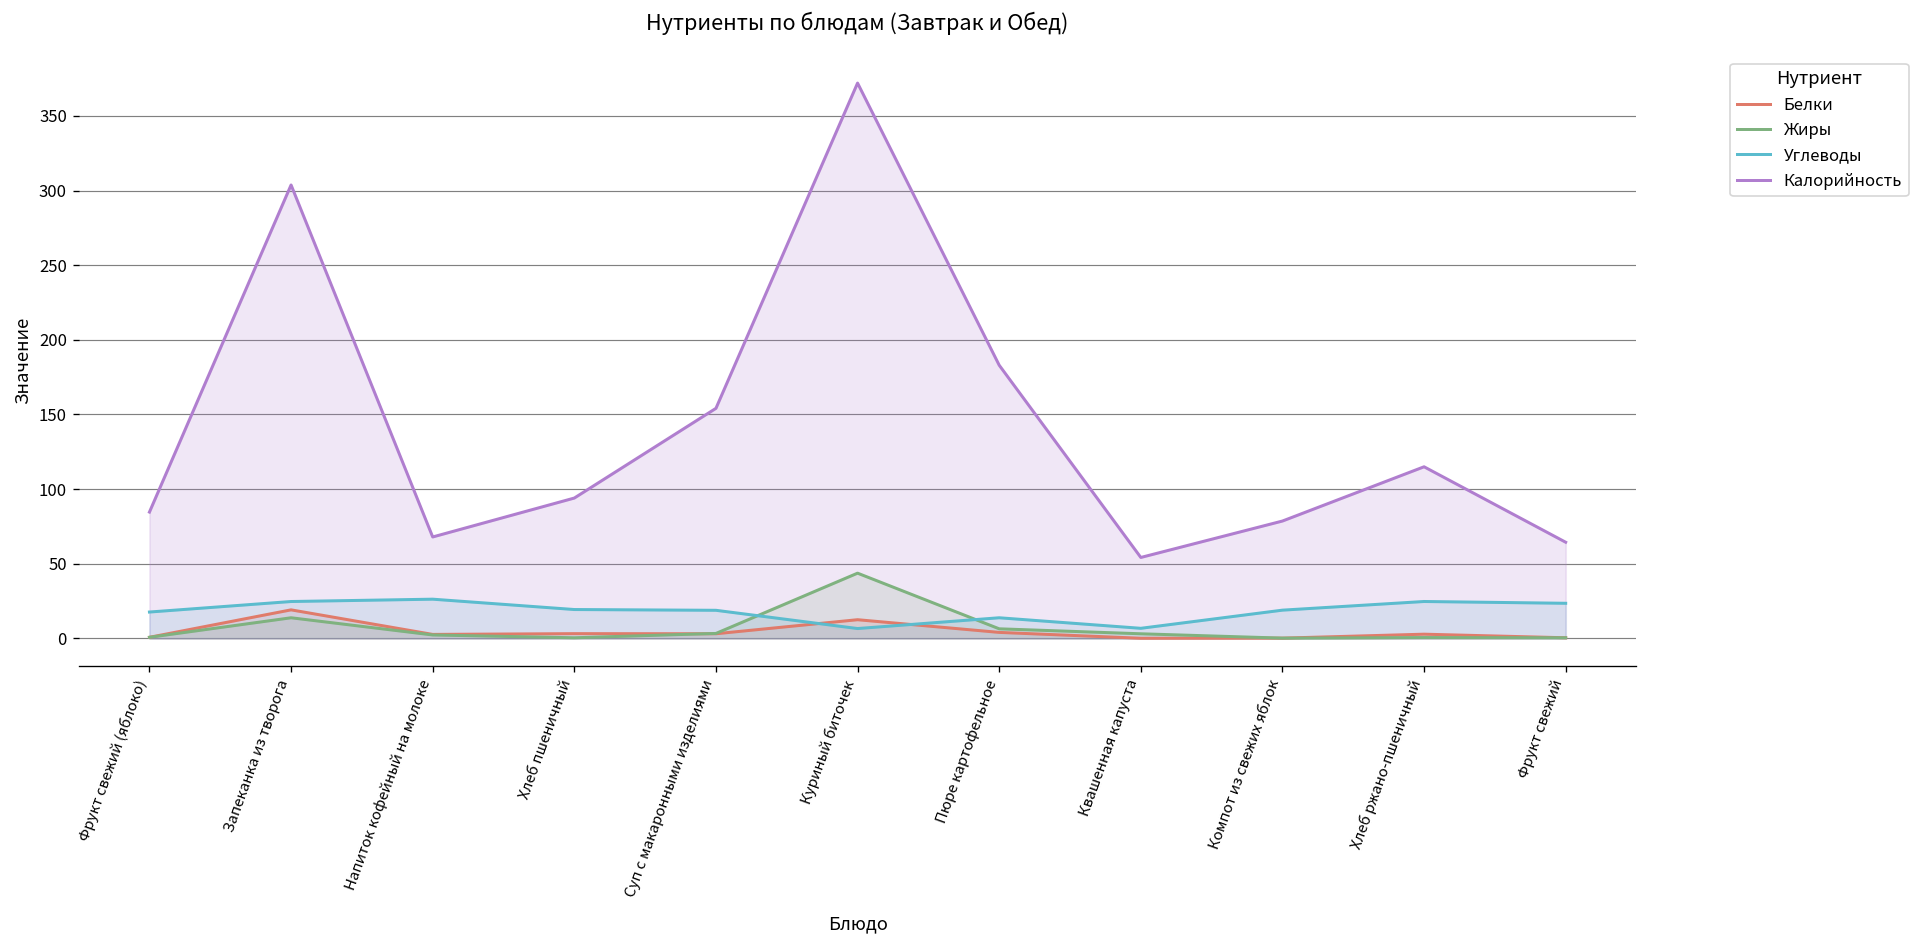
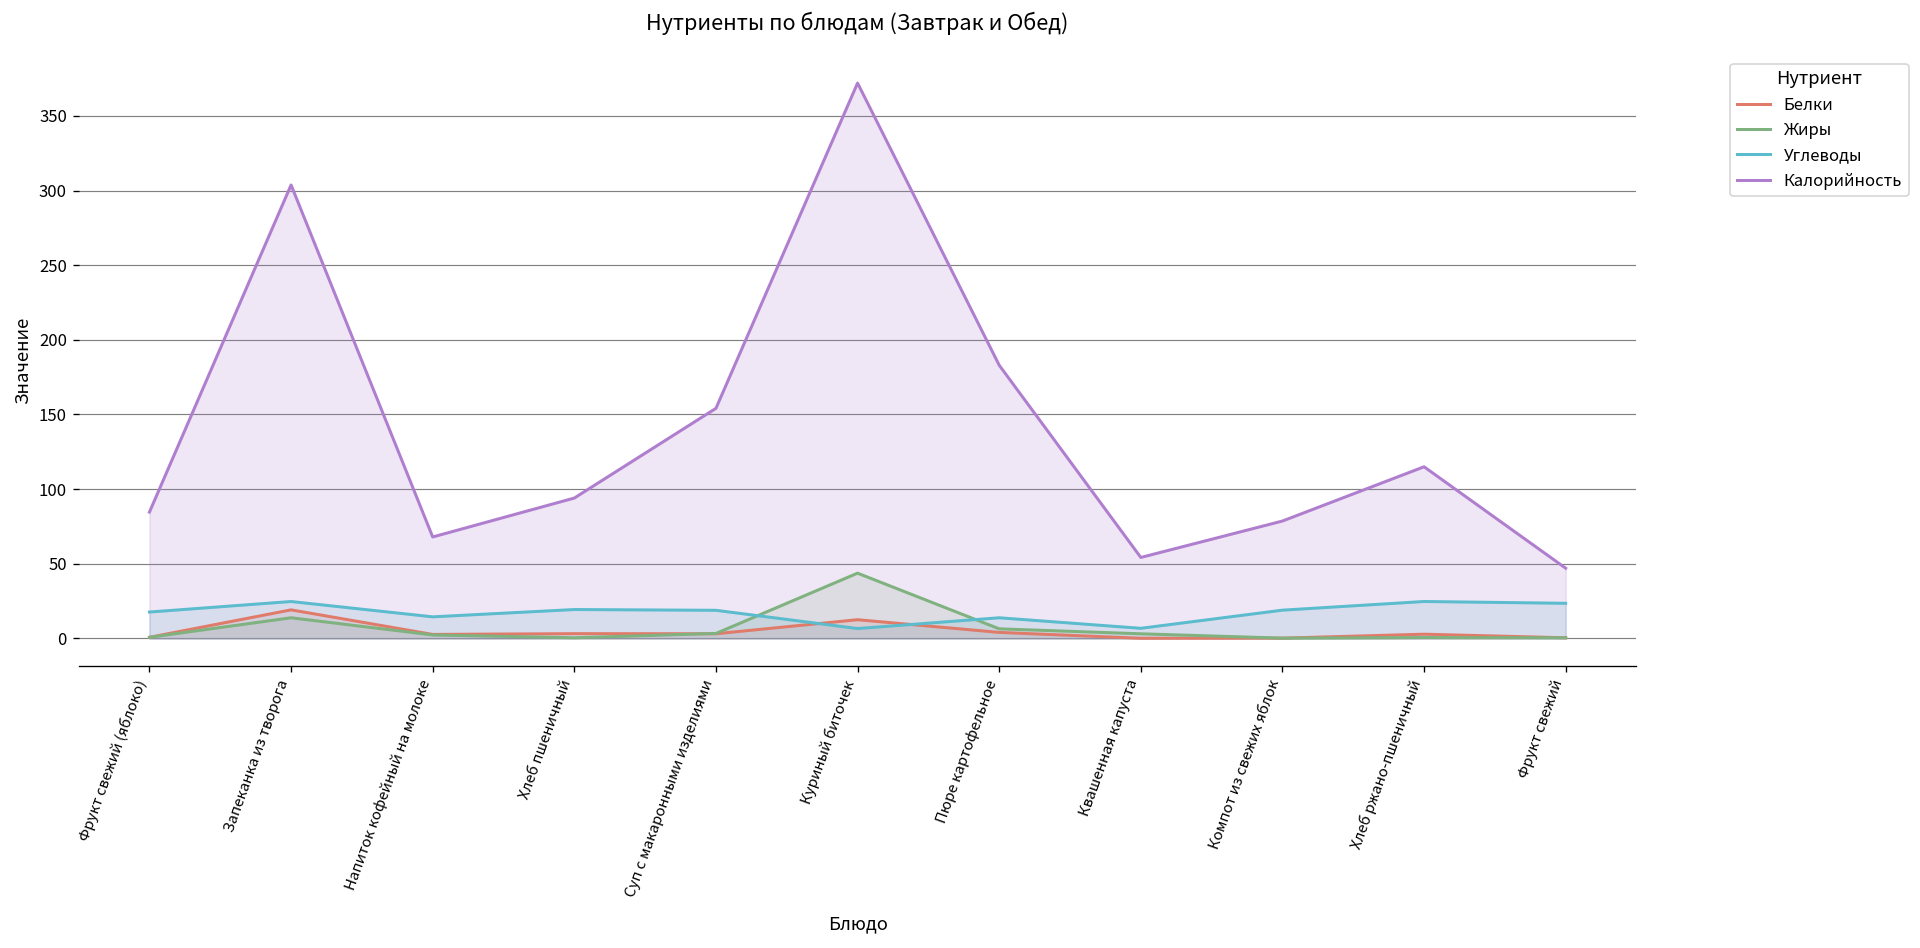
  {
    "Белки": {
      "Запеканка из творога": 19,
      "Хлеб пшеничный": 3,
      "Куриный биточек": 13,
      "Пюре картофельное": 4,
      "Квашенная капуста": 0,
      "Хлеб ржано-пшеничный": 3
    },
    "Жиры": {
      "Запеканка из творога": 14,
      "Хлеб пшеничный": 0,
      "Куриный биточек": 44,
      "Пюре картофельное": 6,
      "Квашенная капуста": 3,
      "Хлеб ржано-пшеничный": 1
    },
    "Углеводы": {
      "Фрукт свежий (яблоко)": 18,
      "Запеканка из творога": 25,
-     "Напиток кофейный на молоке": 26,
+     "Напиток кофейный на молоке": 14,
      "Хлеб пшеничный": 19,
      "Суп с макаронными изделиями": 19,
      "Куриный биточек": 7,
      "Пюре картофельное": 14,
      "Квашенная капуста": 7,
      "Компот из свежих яблок": 19,
      "Хлеб ржано-пшеничный": 25,
      "Фрукт свежий": 24
    },
    "Калорийность": {
      "Фрукт свежий (яблоко)": 85,
      "Запеканка из творога": 304,
      "Напиток кофейный на молоке": 68,
      "Хлеб пшеничный": 94,
      "Суп с макаронными изделиями": 154,
      "Куриный биточек": 372,
      "Пюре картофельное": 183,
      "Квашенная капуста": 54,
      "Компот из свежих яблок": 79,
      "Хлеб ржано-пшеничный": 115,
-     "Фрукт свежий": 64
+     "Фрукт свежий": 47
    }
  }
